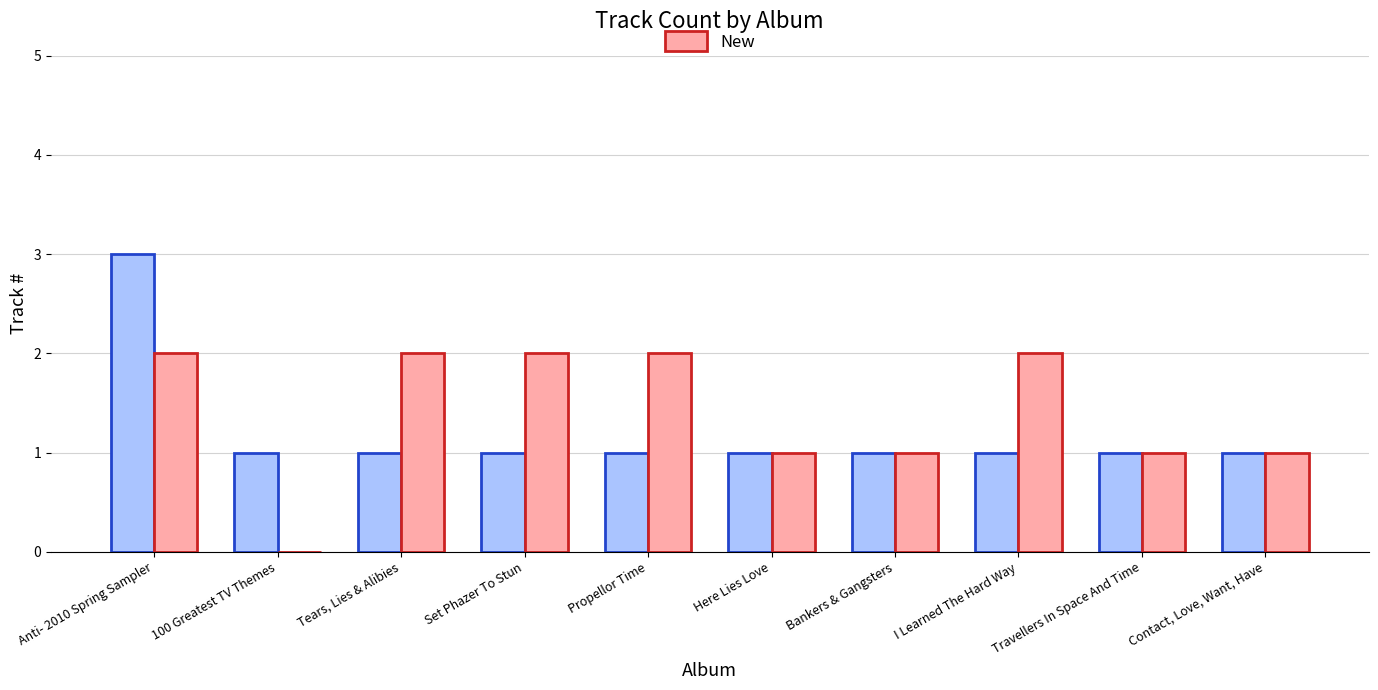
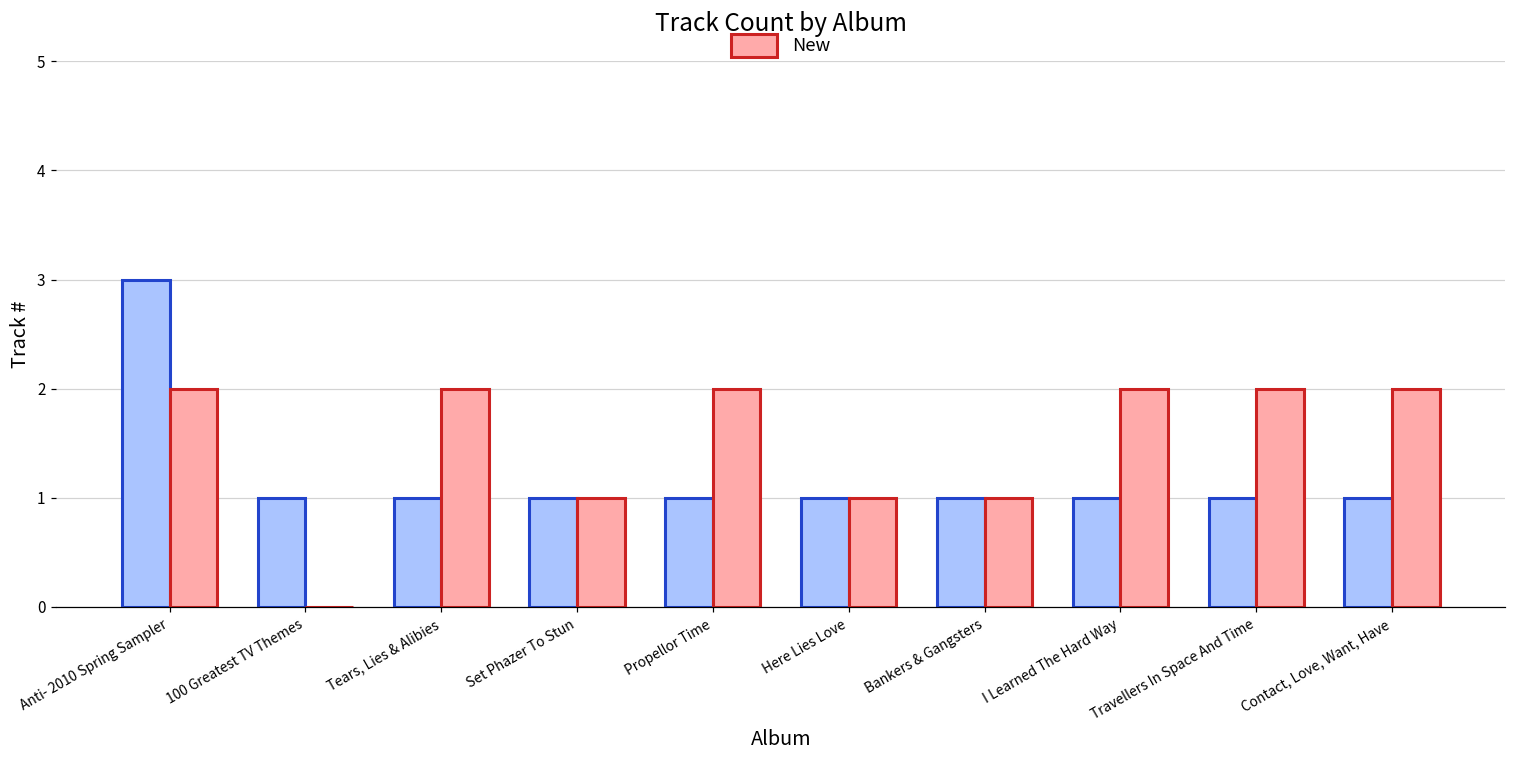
  {
    "New": {
      "Anti- 2010 Spring Sampler": 2,
      "100 Greatest TV Themes": 0,
      "Tears, Lies & Alibies": 2,
-     "Set Phazer To Stun": 2,
+     "Set Phazer To Stun": 1,
      "Propellor Time": 2,
      "Here Lies Love": 1,
      "Bankers & Gangsters": 1,
      "I Learned The Hard Way": 2,
-     "Travellers In Space And Time": 1,
-     "Contact, Love, Want, Have": 1
+     "Travellers In Space And Time": 2,
+     "Contact, Love, Want, Have": 2
    }
  }
